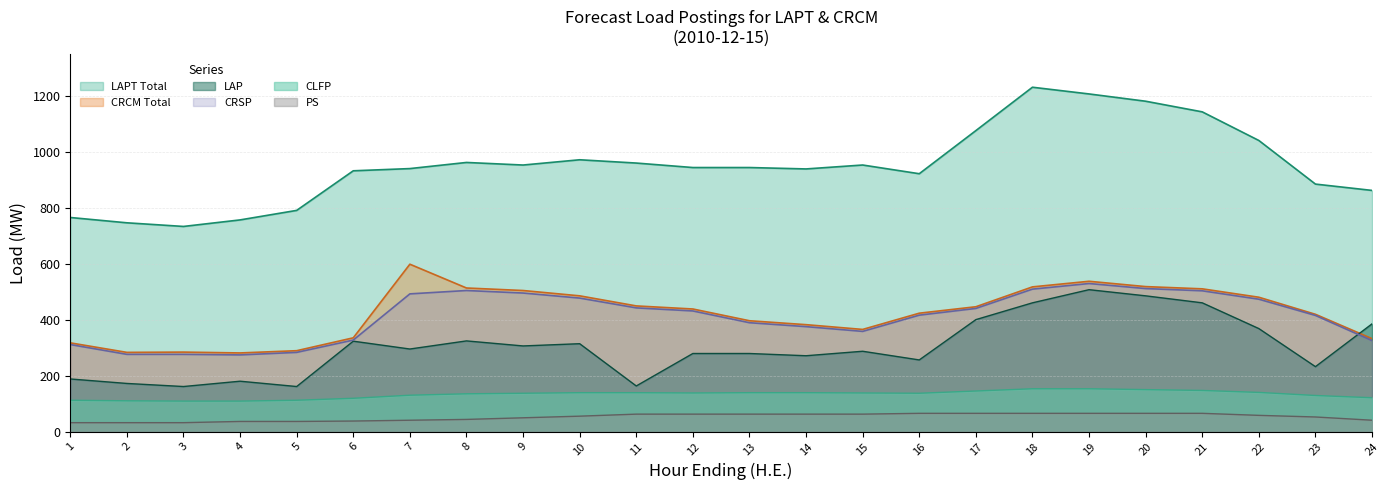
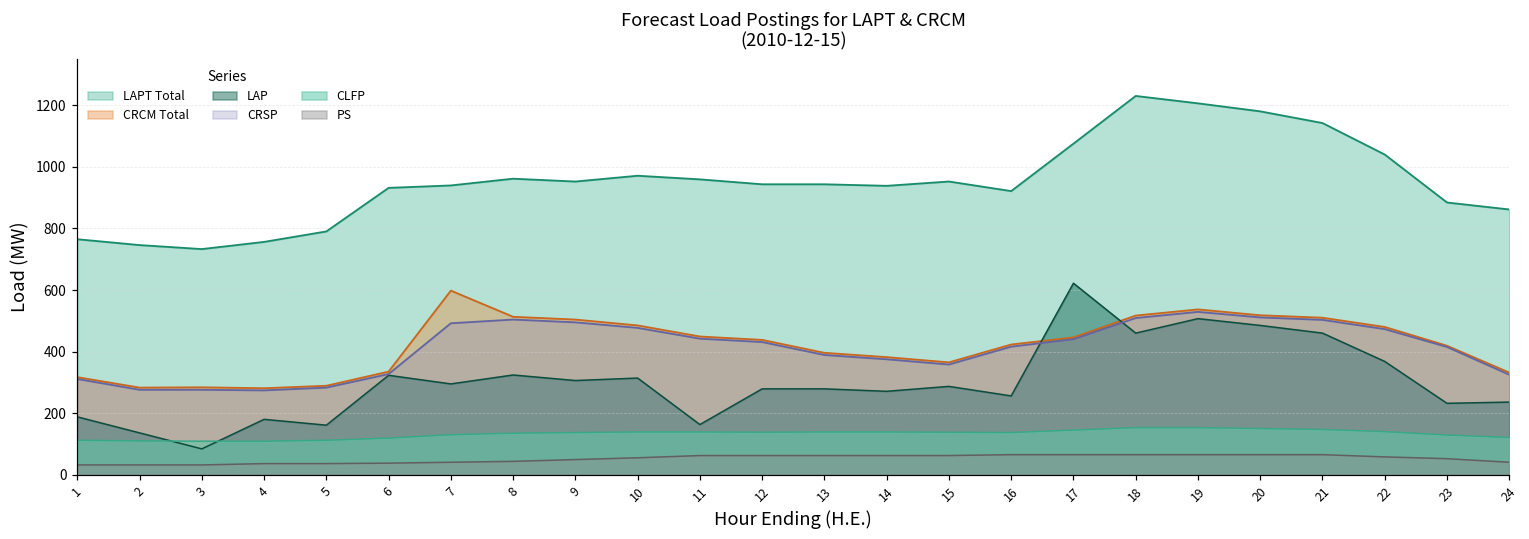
  {
    "CRCM Total": {
      "7": 600
    },
    "LAP": {
      "1": 190,
-     "2": 170,
-     "3": 160,
+     "2": 140,
+     "3": 80,
      "4": 180,
      "5": 160,
      "7": 300,
      "8": 320,
      "9": 310,
      "10": 310,
      "11": 160,
      "12": 280,
      "13": 280,
      "14": 270,
      "15": 290,
      "16": 260,
-     "17": 400,
+     "17": 620,
      "18": 460,
      "19": 510,
      "20": 490,
      "21": 460,
      "22": 370,
      "23": 230,
-     "24": 390
+     "24": 240
    }
  }
